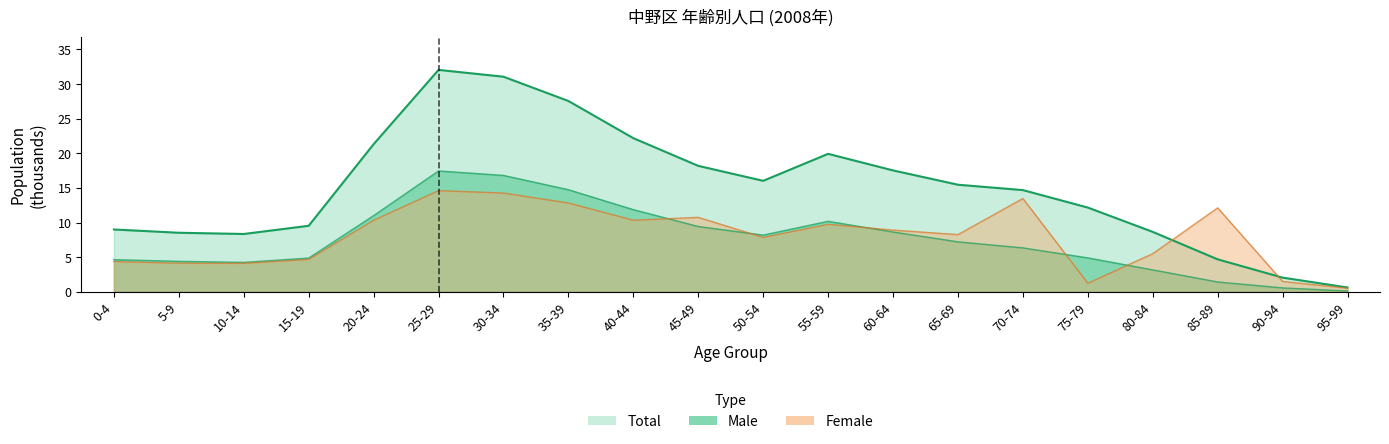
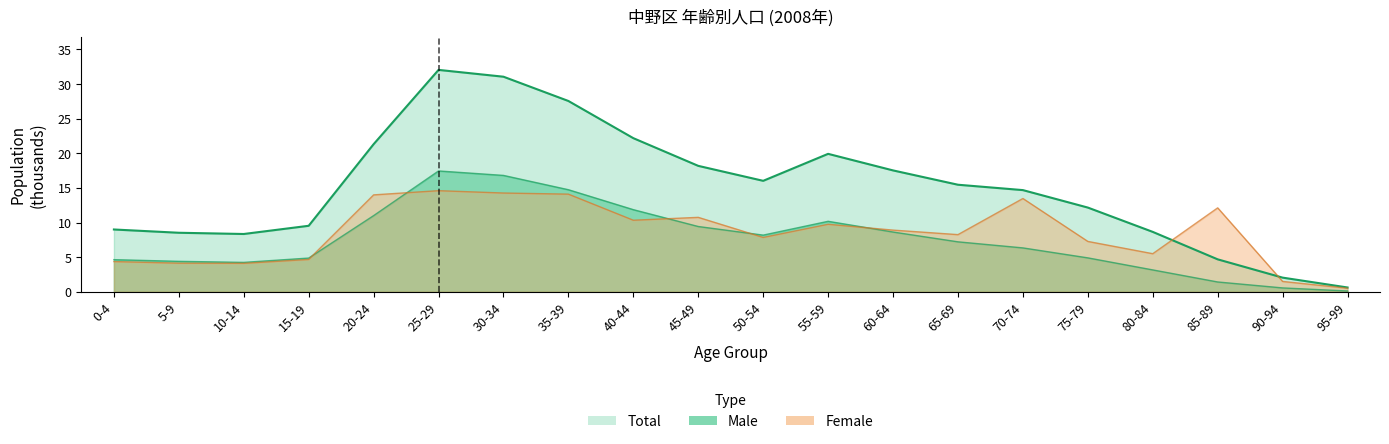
  {
    "Female": {
-     "20-24": 10,
+     "20-24": 14,
      "25-29": 15,
      "30-34": 14,
-     "35-39": 13,
+     "35-39": 14,
      "40-44": 10,
      "45-49": 11,
      "55-59": 10,
      "65-69": 8,
      "70-74": 13,
-     "75-79": 1,
+     "75-79": 7,
      "80-84": 5,
      "85-89": 12,
      "90-94": 1
    }
  }
